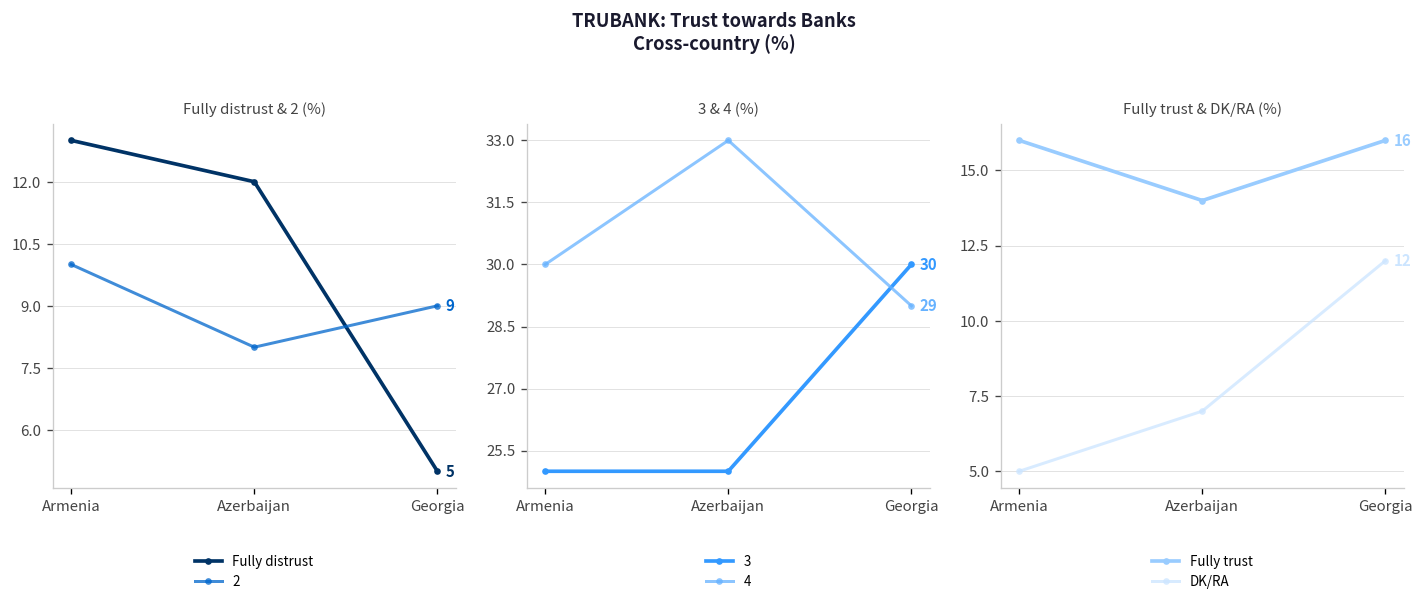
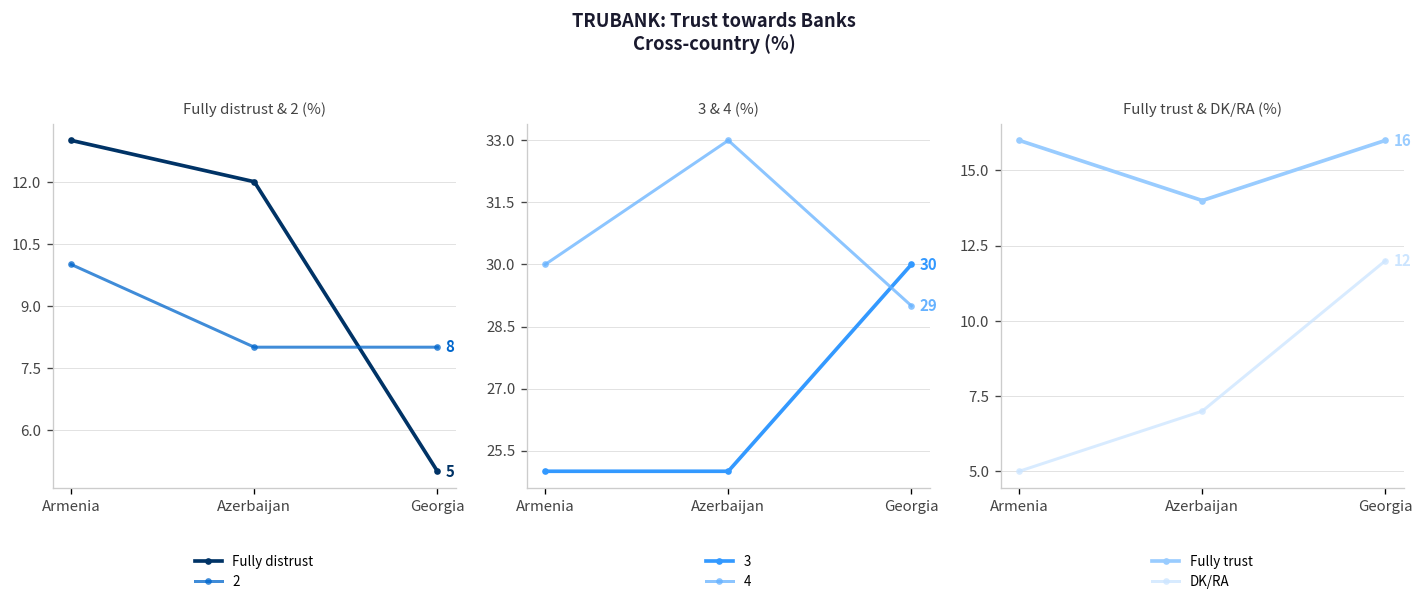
  {
    "Fully distrust & 2 (%)": {
      "Fully distrust": {
        "Georgia": 5
      },
      "2": {
-       "Georgia": 9
+       "Georgia": 8
      }
    }
  }
